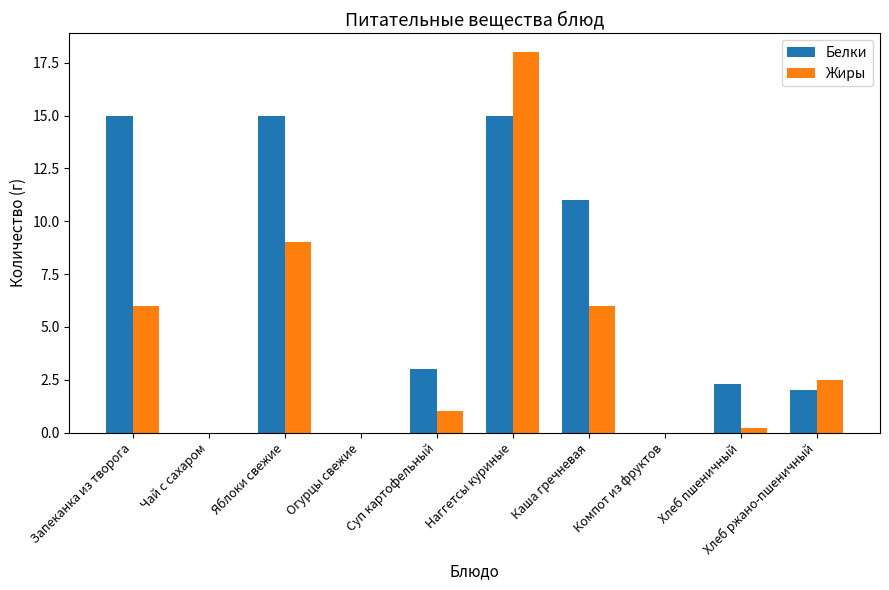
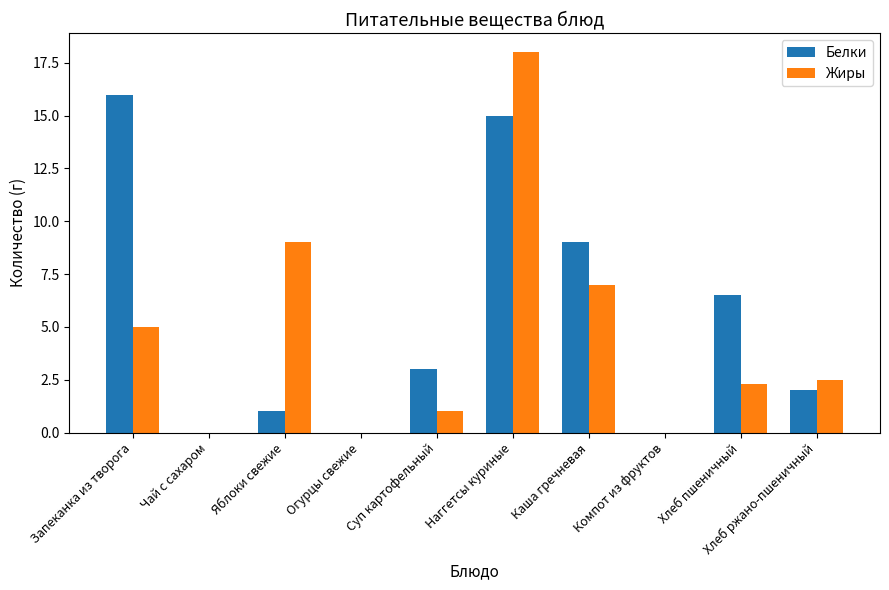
  {
    "Белки": {
-     "Запеканка из творога": 15,
+     "Запеканка из творога": 16,
      "Чай с сахаром": 0.0,
-     "Яблоки свежие": 15,
+     "Яблоки свежие": 1,
      "Огурцы свежие": 0.0,
      "Суп картофельный": 3.0,
      "Наггетсы куриные": 15.0,
-     "Каша гречневая": 11,
+     "Каша гречневая": 9,
      "Компот из фруктов": 0.0,
-     "Хлеб пшеничный": 2.3,
+     "Хлеб пшеничный": 6.5,
      "Хлеб ржано-пшеничный": 2.0
    },
    "Жиры": {
-     "Запеканка из творога": 6,
+     "Запеканка из творога": 5,
      "Чай с сахаром": 0.0,
      "Яблоки свежие": 9.0,
      "Огурцы свежие": 0.0,
      "Суп картофельный": 1.0,
      "Наггетсы куриные": 18.0,
-     "Каша гречневая": 6,
+     "Каша гречневая": 7,
      "Компот из фруктов": 0.0,
-     "Хлеб пшеничный": 0.2,
+     "Хлеб пшеничный": 2.3,
      "Хлеб ржано-пшеничный": 2.5
    }
  }
